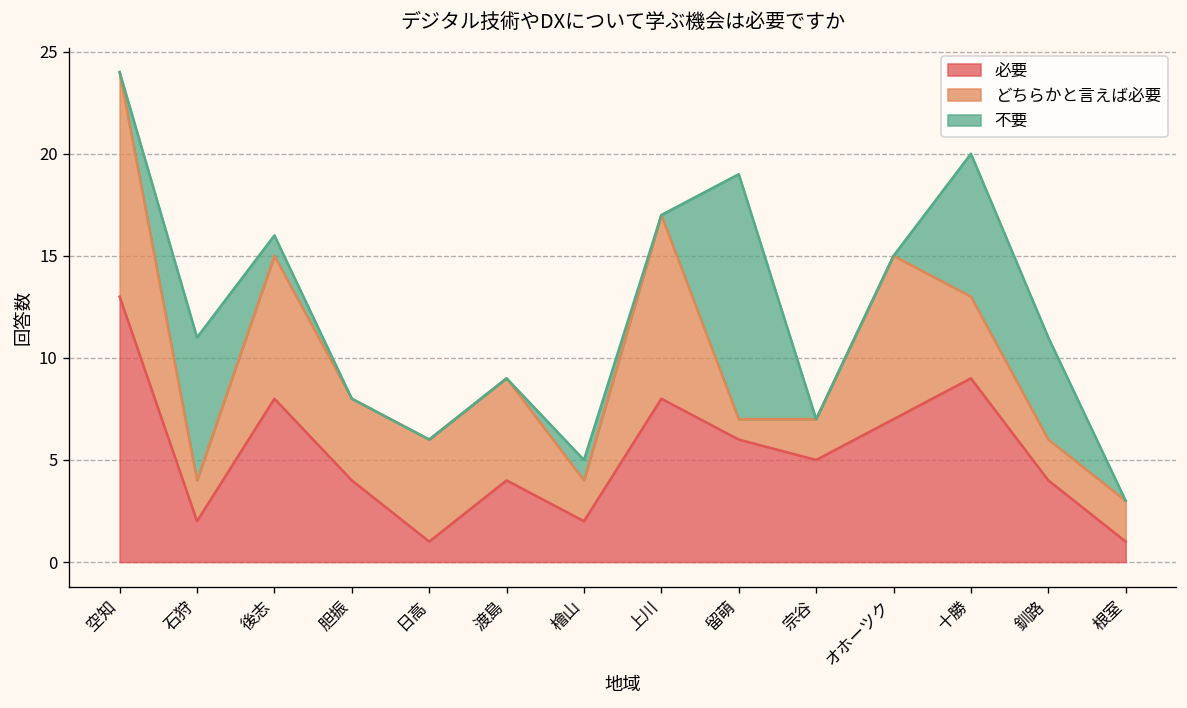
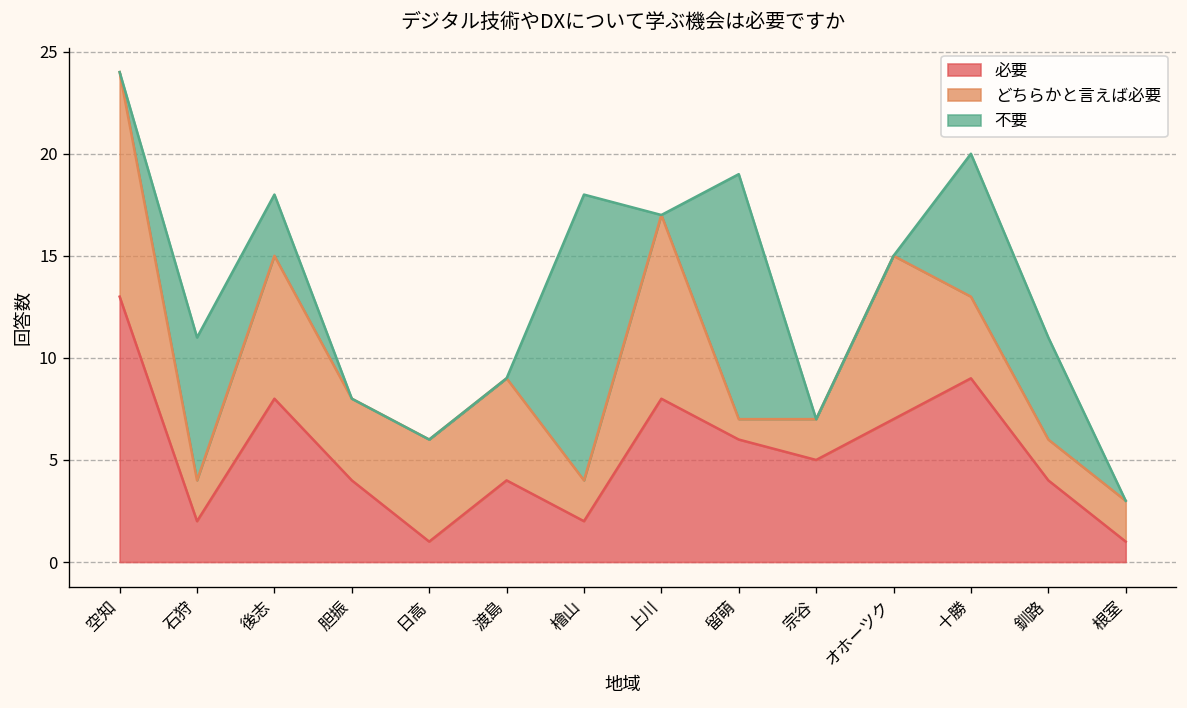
  {
    "不要": {
      "石狩": 7,
-     "後志": 1,
-     "檜山": 1,
+     "後志": 3,
+     "檜山": 14,
      "留萌": 12,
      "十勝": 7,
      "釧路": 5
    }
  }
